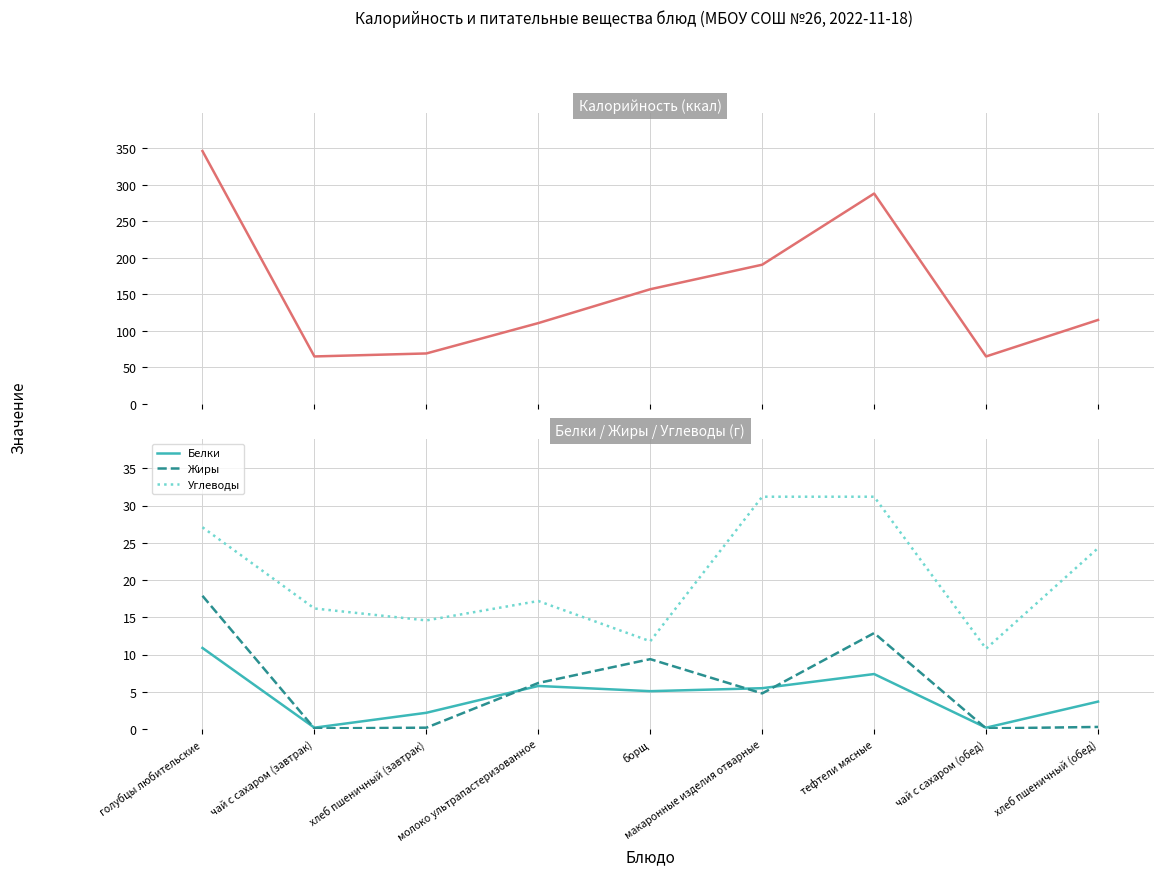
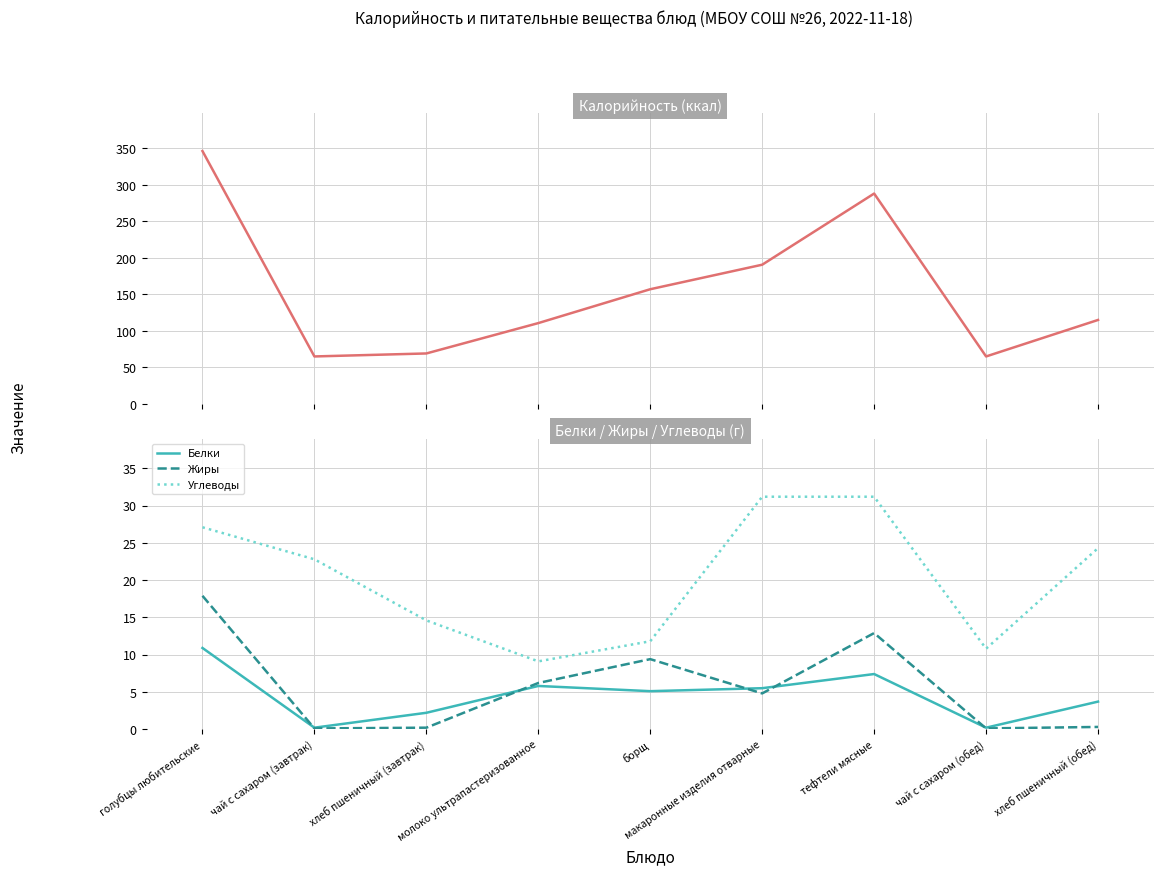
  {
    "Белки / Жиры / Углеводы (г)": {
      "Углеводы": {
        "голубцы любительские": 27,
-       "чай с сахаром (завтрак)": 16,
+       "чай с сахаром (завтрак)": 23,
        "хлеб пшеничный (завтрак)": 15,
-       "молоко ультрапастеризованное": 17,
+       "молоко ультрапастеризованное": 9,
        "борщ": 12,
        "макаронные изделия отварные": 31,
        "тефтели мясные": 31,
        "чай с сахаром (обед)": 11,
        "хлеб пшеничный (обед)": 24
      }
    }
  }
